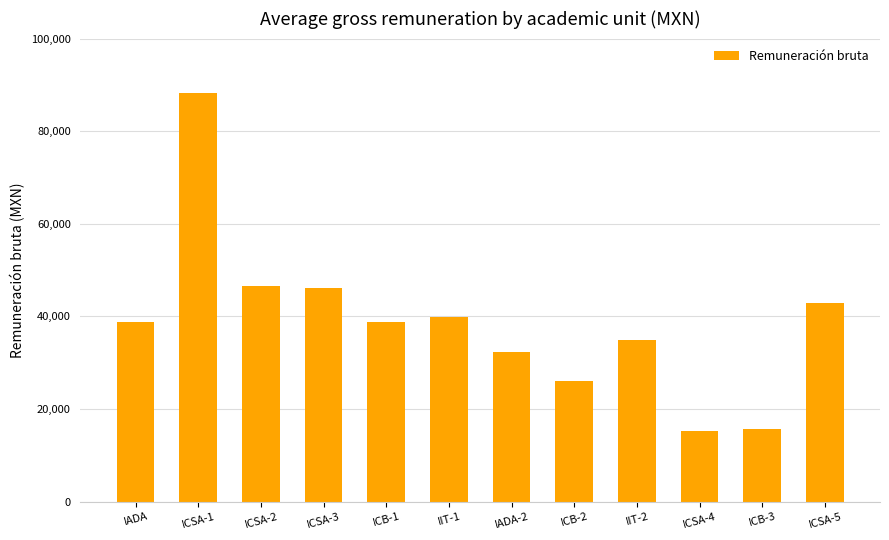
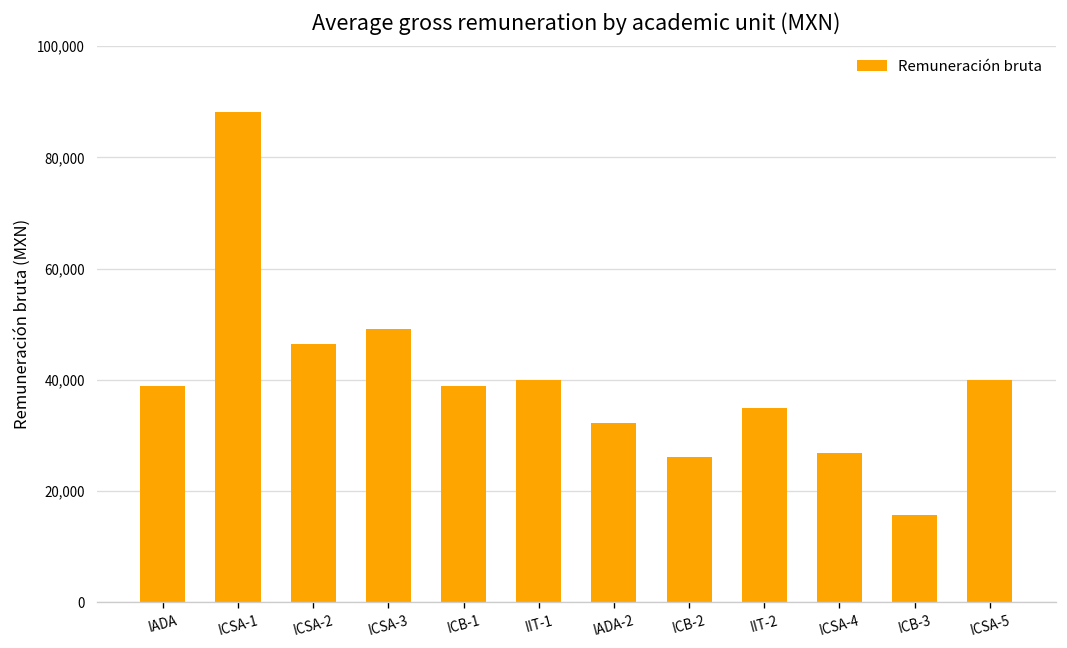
  {
    "IADA": "39,000",
    "ICSA-1": "88,000",
    "ICSA-2": "47,000",
-   "ICSA-3": "46,000",
+   "ICSA-3": "49,000",
    "ICB-1": "39,000",
    "IIT-1": "40,000",
    "IADA-2": "32,000",
    "ICB-2": "26,000",
    "IIT-2": "35,000",
-   "ICSA-4": "15,000",
+   "ICSA-4": "27,000",
    "ICB-3": "16,000",
-   "ICSA-5": "43,000"
+   "ICSA-5": "40,000"
  }
